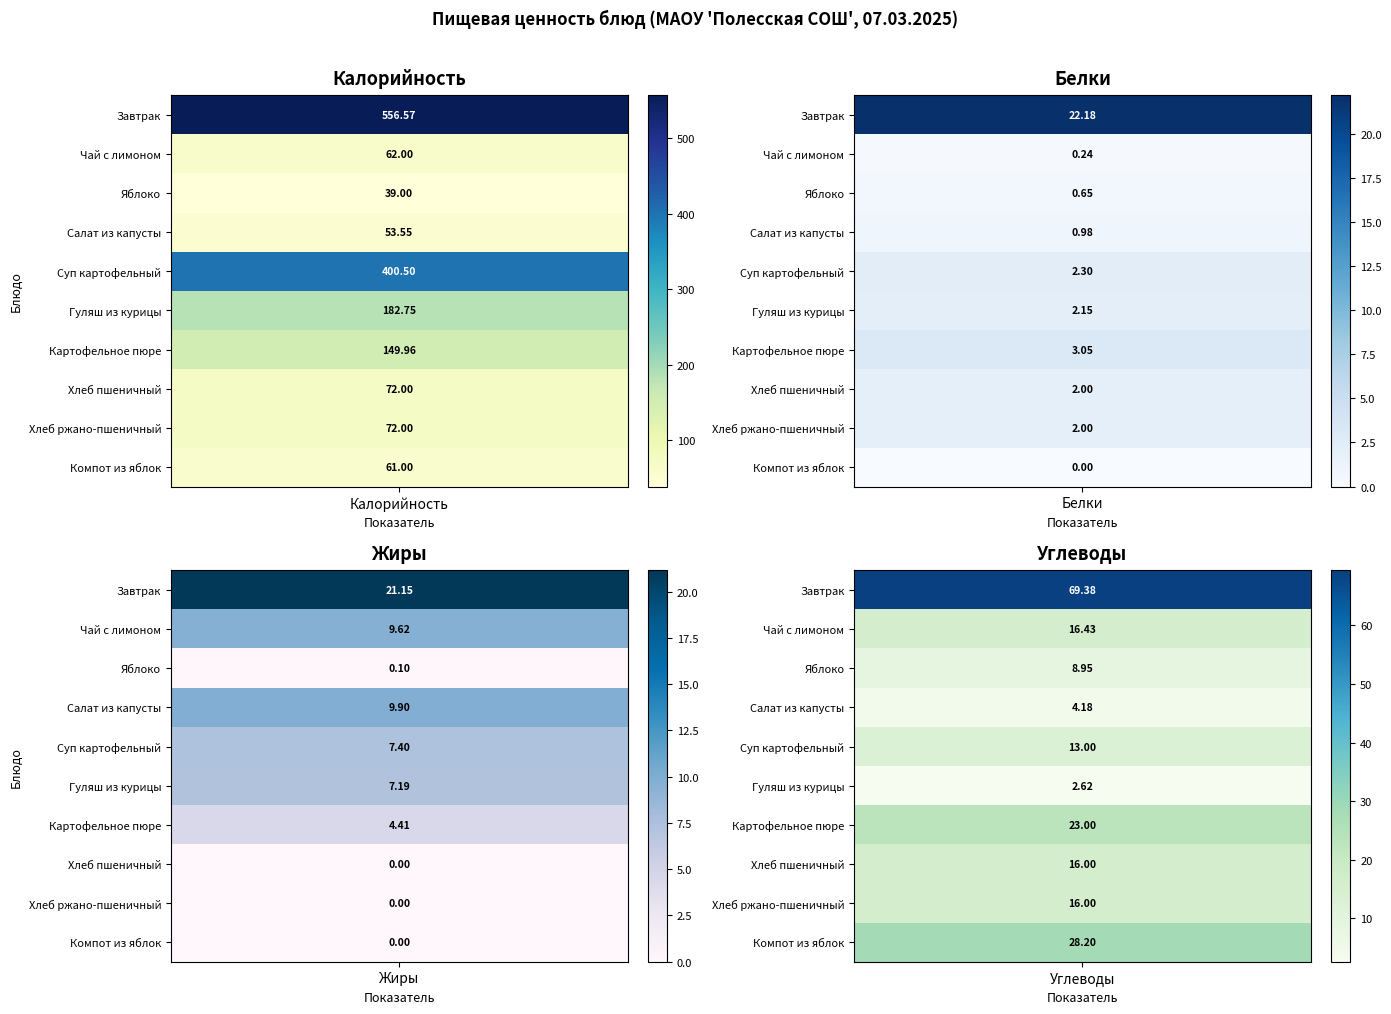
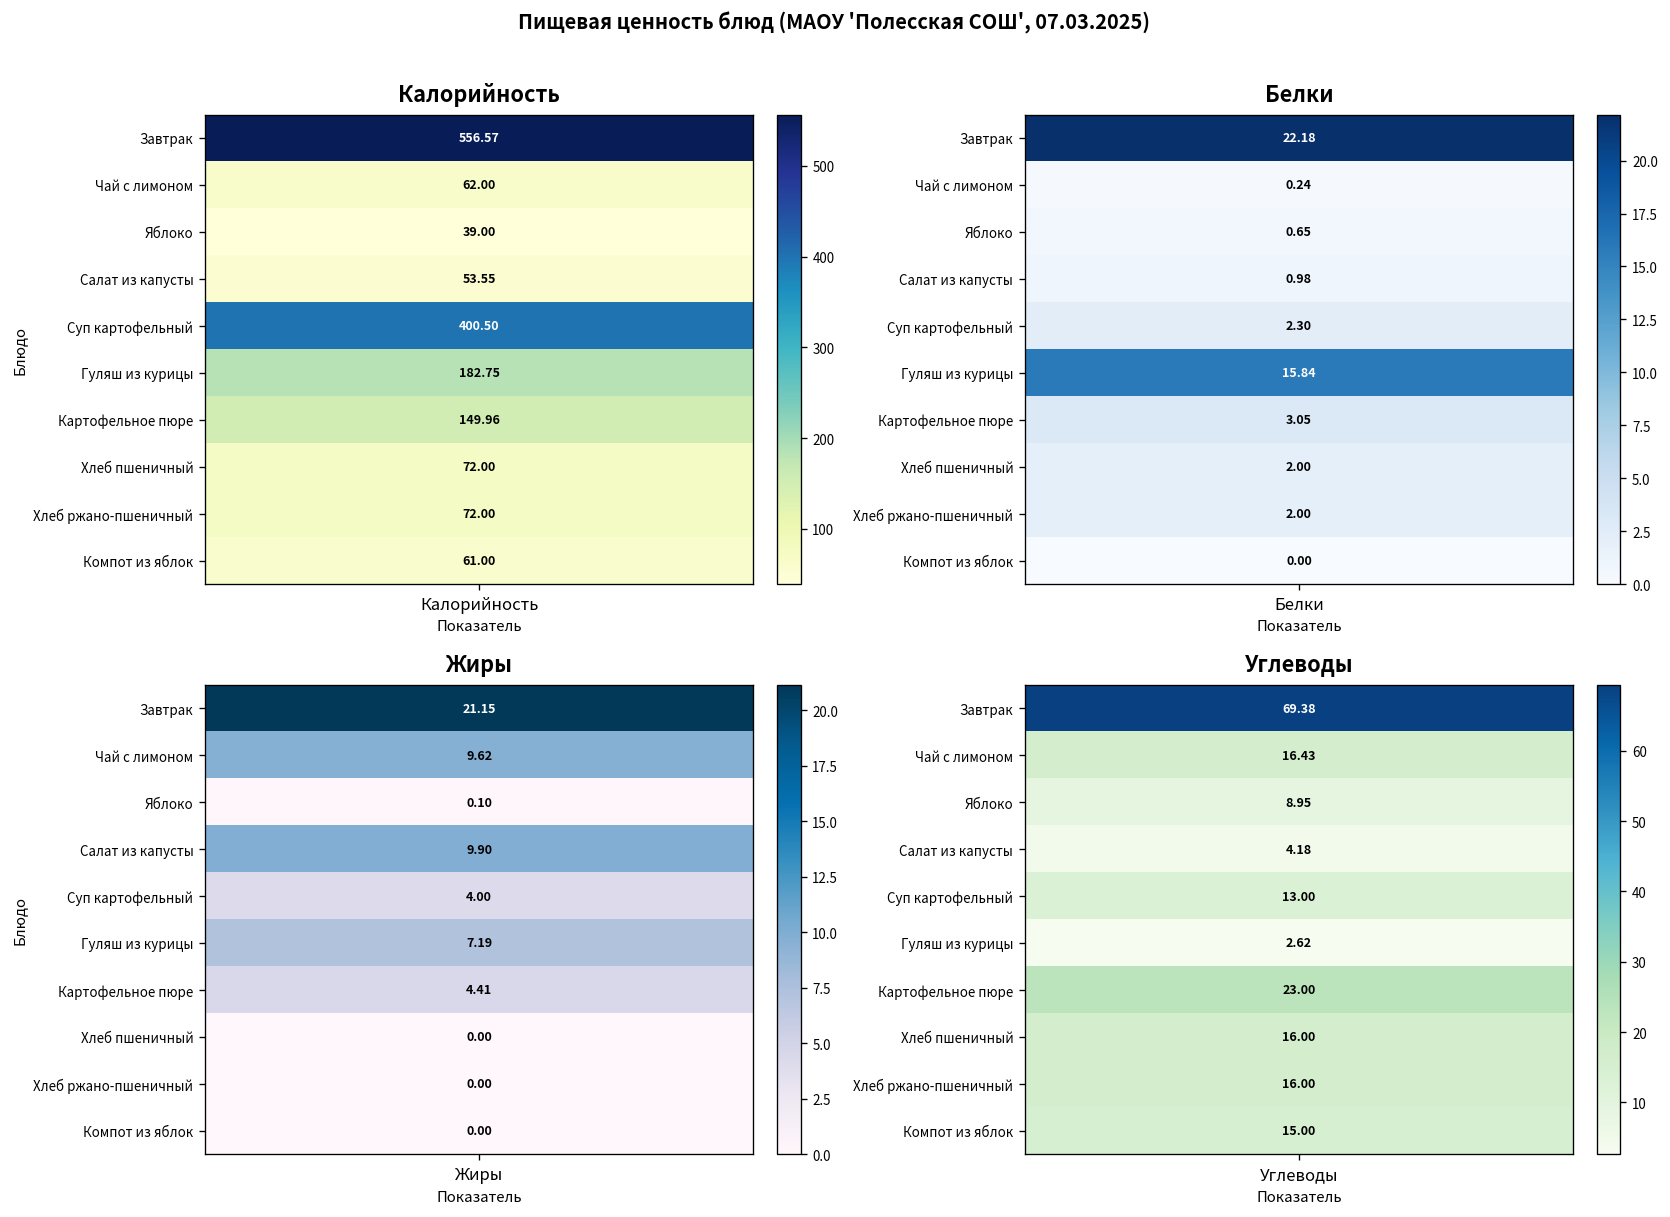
  {
    "Калорийность": {
      "Завтрак": {
        "Калорийность": 556.57
      },
      "Чай с лимоном": {
        "Калорийность": 62.00
      },
      "Яблоко": {
        "Калорийность": 39.00
      },
      "Салат из капусты": {
        "Калорийность": 53.55
      },
      "Суп картофельный": {
        "Калорийность": 400.50
      },
      "Гуляш из курицы": {
        "Калорийность": 182.75
      },
      "Картофельное пюре": {
        "Калорийность": 149.96
      },
      "Хлеб пшеничный": {
        "Калорийность": 72.00
      },
      "Хлеб ржано-пшеничный": {
        "Калорийность": 72.00
      },
      "Компот из яблок": {
        "Калорийность": 61.00
      }
    },
    "Белки": {
      "Завтрак": {
        "Белки": 22.18
      },
      "Чай с лимоном": {
        "Белки": 0.24
      },
      "Яблоко": {
        "Белки": 0.65
      },
      "Салат из капусты": {
        "Белки": 0.98
      },
      "Суп картофельный": {
        "Белки": 2.30
      },
      "Гуляш из курицы": {
-       "Белки": 2.15
+       "Белки": 15.84
      },
      "Картофельное пюре": {
        "Белки": 3.05
      },
      "Хлеб пшеничный": {
        "Белки": 2.00
      },
      "Хлеб ржано-пшеничный": {
        "Белки": 2.00
      },
      "Компот из яблок": {
        "Белки": 0.00
      }
    },
    "Жиры": {
      "Завтрак": {
        "Жиры": 21.15
      },
      "Чай с лимоном": {
        "Жиры": 9.62
      },
      "Яблоко": {
        "Жиры": 0.10
      },
      "Салат из капусты": {
        "Жиры": 9.90
      },
      "Суп картофельный": {
-       "Жиры": 7.40
+       "Жиры": 4.00
      },
      "Гуляш из курицы": {
        "Жиры": 7.19
      },
      "Картофельное пюре": {
        "Жиры": 4.41
      },
      "Хлеб пшеничный": {
        "Жиры": 0.00
      },
      "Хлеб ржано-пшеничный": {
        "Жиры": 0.00
      },
      "Компот из яблок": {
        "Жиры": 0.00
      }
    },
    "Углеводы": {
      "Завтрак": {
        "Углеводы": 69.38
      },
      "Чай с лимоном": {
        "Углеводы": 16.43
      },
      "Яблоко": {
        "Углеводы": 8.95
      },
      "Салат из капусты": {
        "Углеводы": 4.18
      },
      "Суп картофельный": {
        "Углеводы": 13.00
      },
      "Гуляш из курицы": {
        "Углеводы": 2.62
      },
      "Картофельное пюре": {
        "Углеводы": 23.00
      },
      "Хлеб пшеничный": {
        "Углеводы": 16.00
      },
      "Хлеб ржано-пшеничный": {
        "Углеводы": 16.00
      },
      "Компот из яблок": {
-       "Углеводы": 28.20
+       "Углеводы": 15.00
      }
    }
  }
